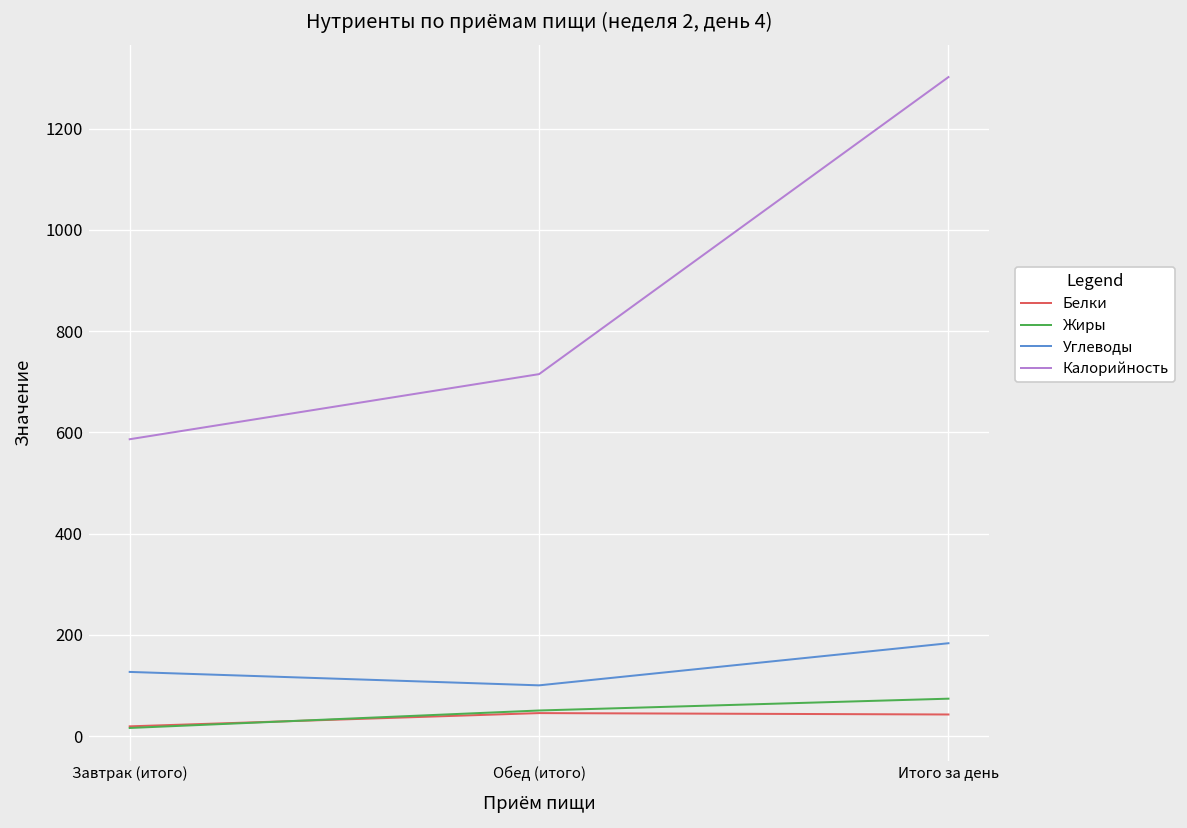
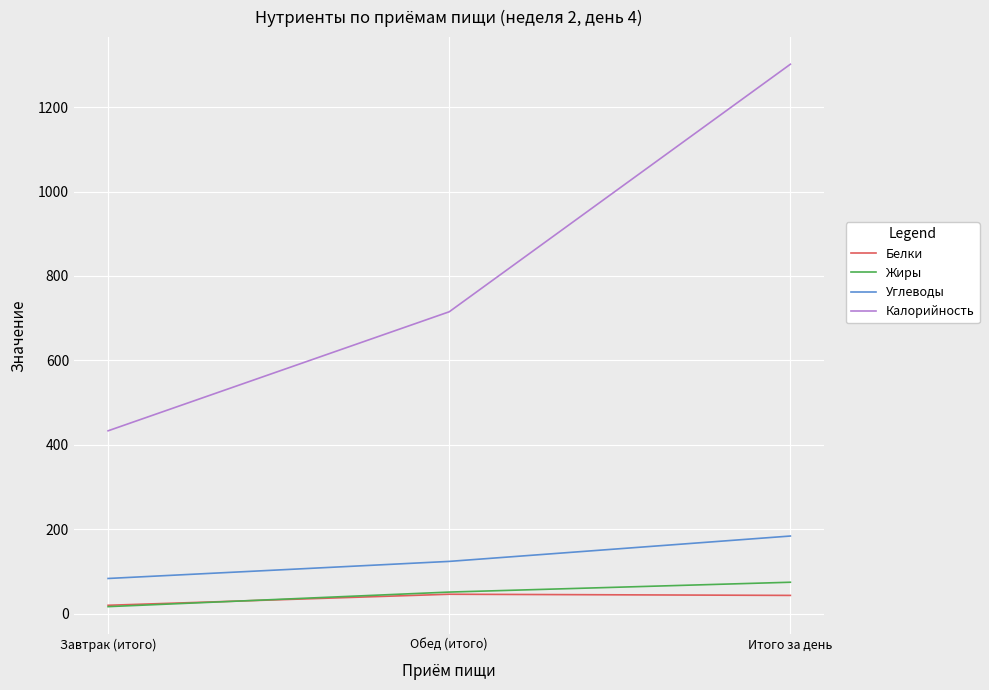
  {
    "Белки": {
      "Итого за день": 40
    },
    "Жиры": {
      "Итого за день": 70
    },
    "Углеводы": {
-     "Завтрак (итого)": 130,
-     "Обед (итого)": 100,
+     "Завтрак (итого)": 80,
+     "Обед (итого)": 120,
      "Итого за день": 180
    },
    "Калорийность": {
-     "Завтрак (итого)": 590,
+     "Завтрак (итого)": 430,
      "Обед (итого)": 720,
      "Итого за день": 1300
    }
  }
